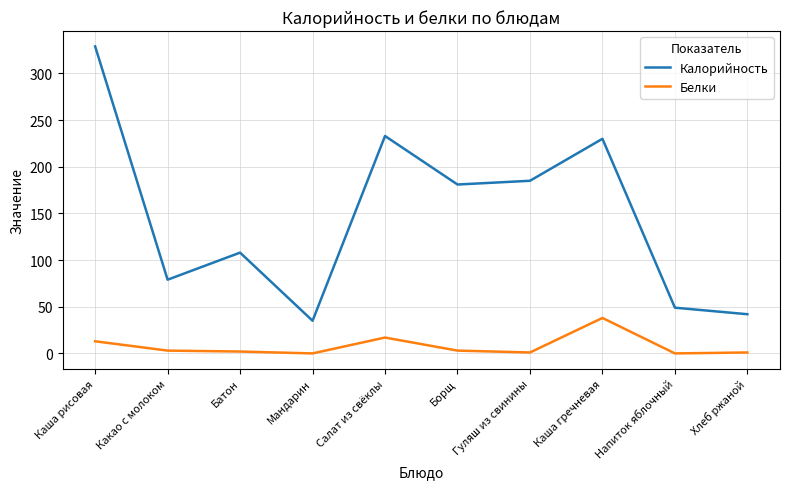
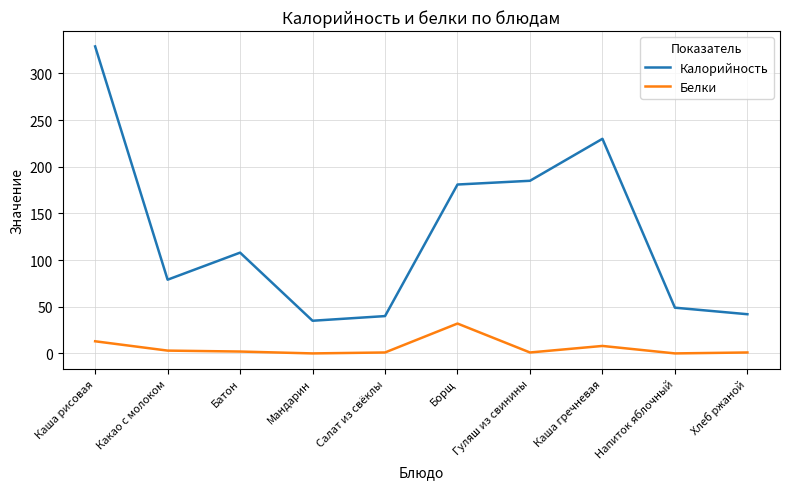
  {
    "Калорийность": {
      "Каша рисовая": 330,
      "Какао с молоком": 80,
      "Батон": 110,
      "Мандарин": 40,
-     "Салат из свёклы": 230,
+     "Салат из свёклы": 40,
      "Борщ": 180,
      "Гуляш из свинины": 190,
      "Каша гречневая": 230,
      "Напиток яблочный": 50,
      "Хлеб ржаной": 40
    },
    "Белки": {
      "Каша рисовая": 10,
      "Какао с молоком": 0,
      "Батон": 0,
      "Мандарин": 0,
-     "Салат из свёклы": 20,
-     "Борщ": 0,
+     "Салат из свёклы": 0,
+     "Борщ": 30,
      "Гуляш из свинины": 0,
-     "Каша гречневая": 40,
+     "Каша гречневая": 10,
      "Напиток яблочный": 0,
      "Хлеб ржаной": 0
    }
  }
